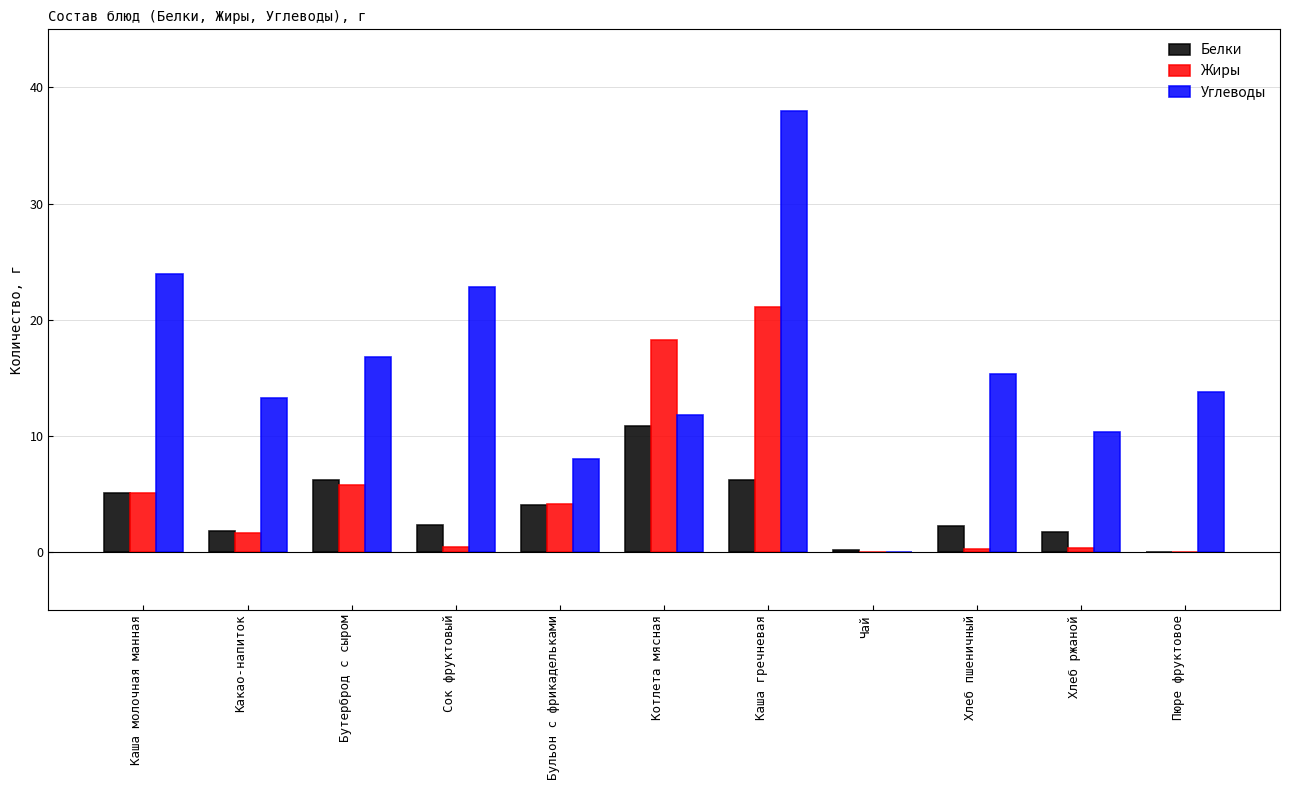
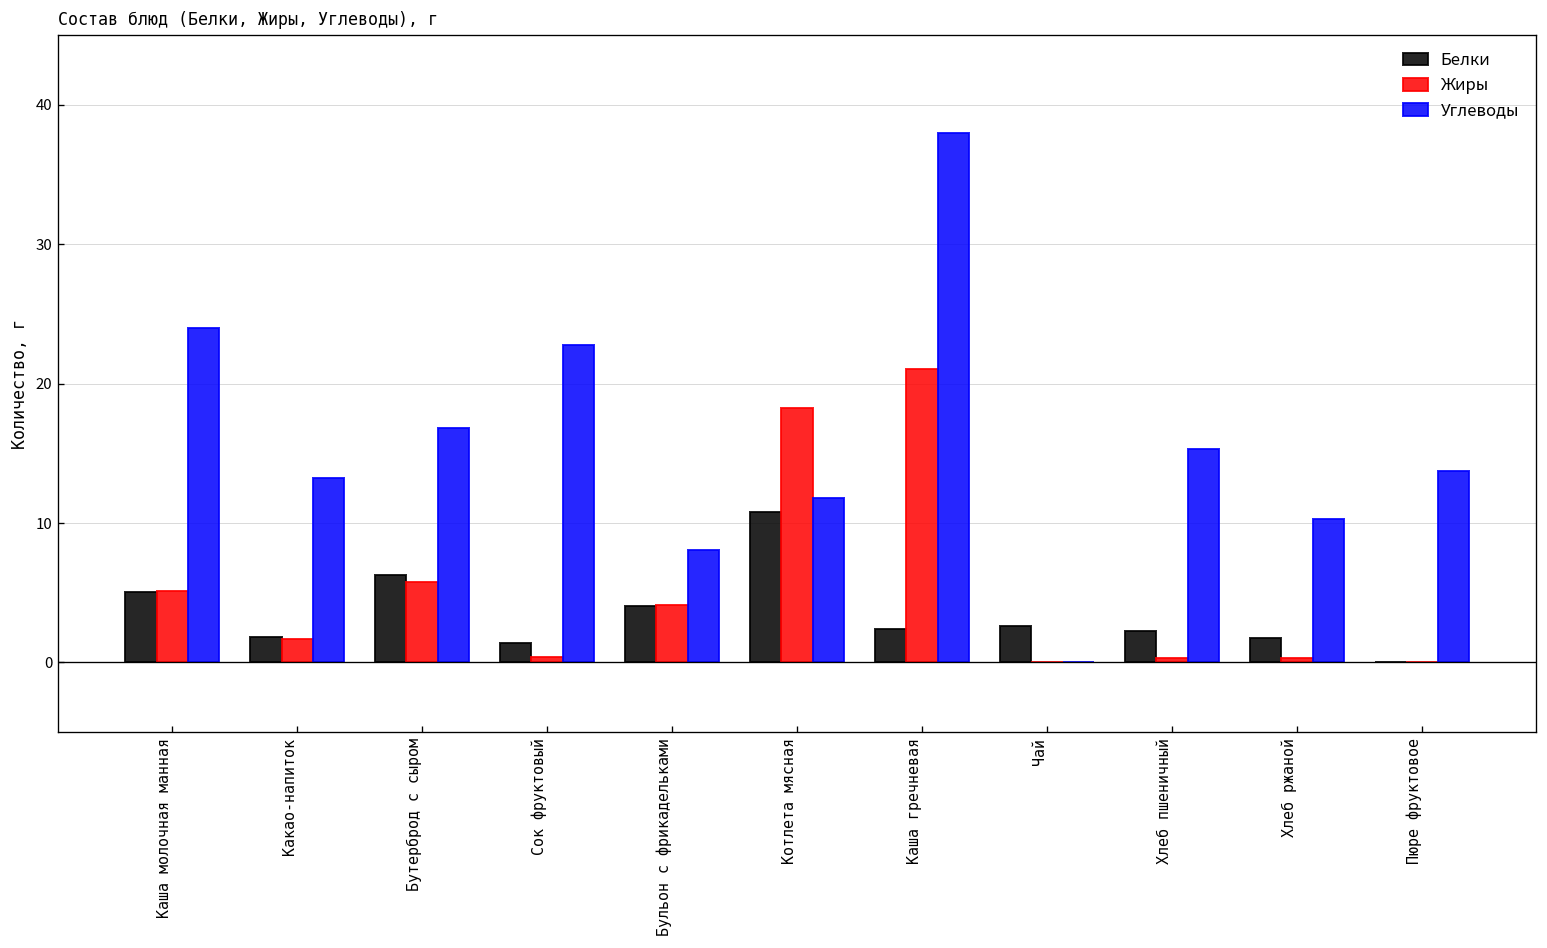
  {
    "Белки": {
      "Каша молочная манная": 5.1,
      "Какао-напиток": 1.8,
      "Бутерброд с сыром": 6.2,
-     "Сок фруктовый": 2.3,
+     "Сок фруктовый": 1.4,
      "Бульон с фрикадельками": 4.1,
      "Котлета мясная": 10.8,
-     "Каша гречневая": 6.2,
-     "Чай": 0.2,
+     "Каша гречневая": 2.4,
+     "Чай": 2.6,
      "Хлеб пшеничный": 2.3,
      "Хлеб ржаной": 1.7,
      "Пюре фруктовое": 0.0
    },
    "Жиры": {
      "Каша молочная манная": 5.1,
      "Какао-напиток": 1.7,
      "Бутерброд с сыром": 5.8,
      "Сок фруктовый": 0.4,
      "Бульон с фрикадельками": 4.1,
      "Котлета мясная": 18.3,
      "Каша гречневая": 21.1,
      "Хлеб пшеничный": 0.3,
      "Хлеб ржаной": 0.3,
      "Пюре фруктовое": 0.0
    },
    "Углеводы": {
      "Каша молочная манная": 24.0,
      "Какао-напиток": 13.2,
      "Бутерброд с сыром": 16.8,
      "Сок фруктовый": 22.8,
      "Бульон с фрикадельками": 8.1,
      "Котлета мясная": 11.8,
      "Каша гречневая": 38.0,
      "Хлеб пшеничный": 15.3,
      "Хлеб ржаной": 10.3,
      "Пюре фруктовое": 13.8
    }
  }
